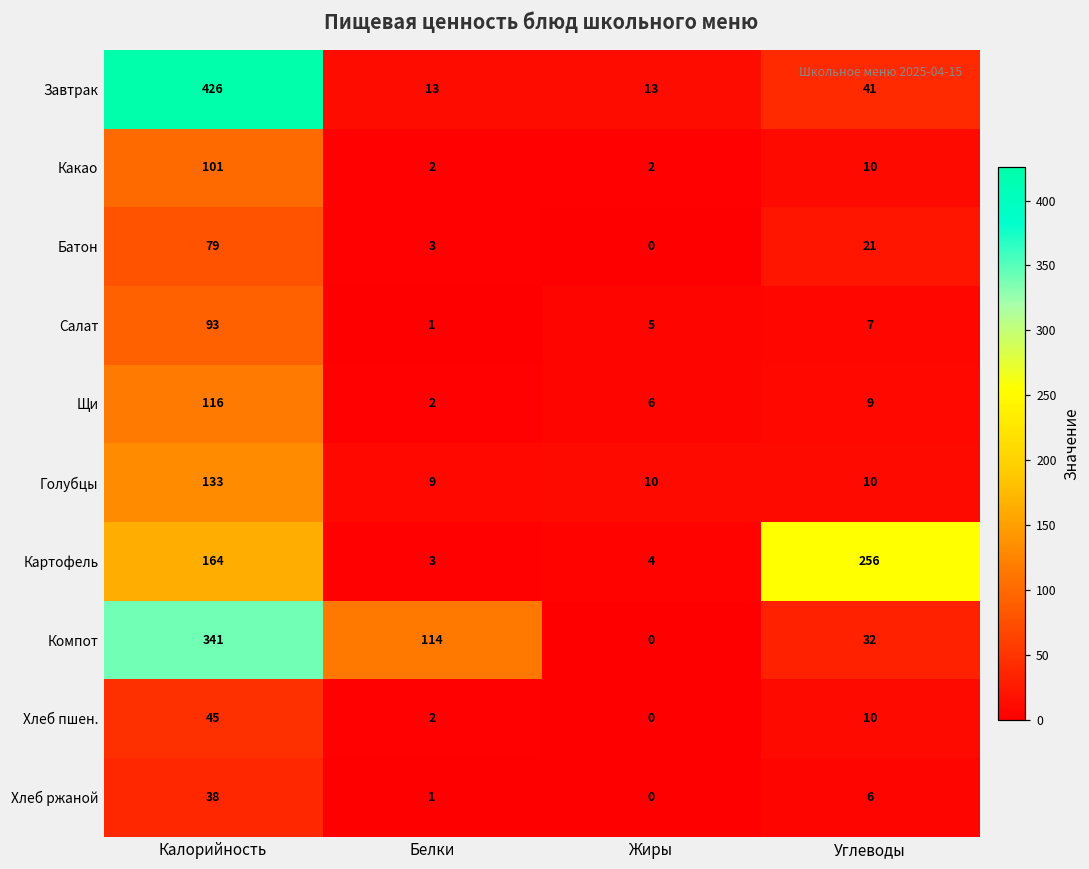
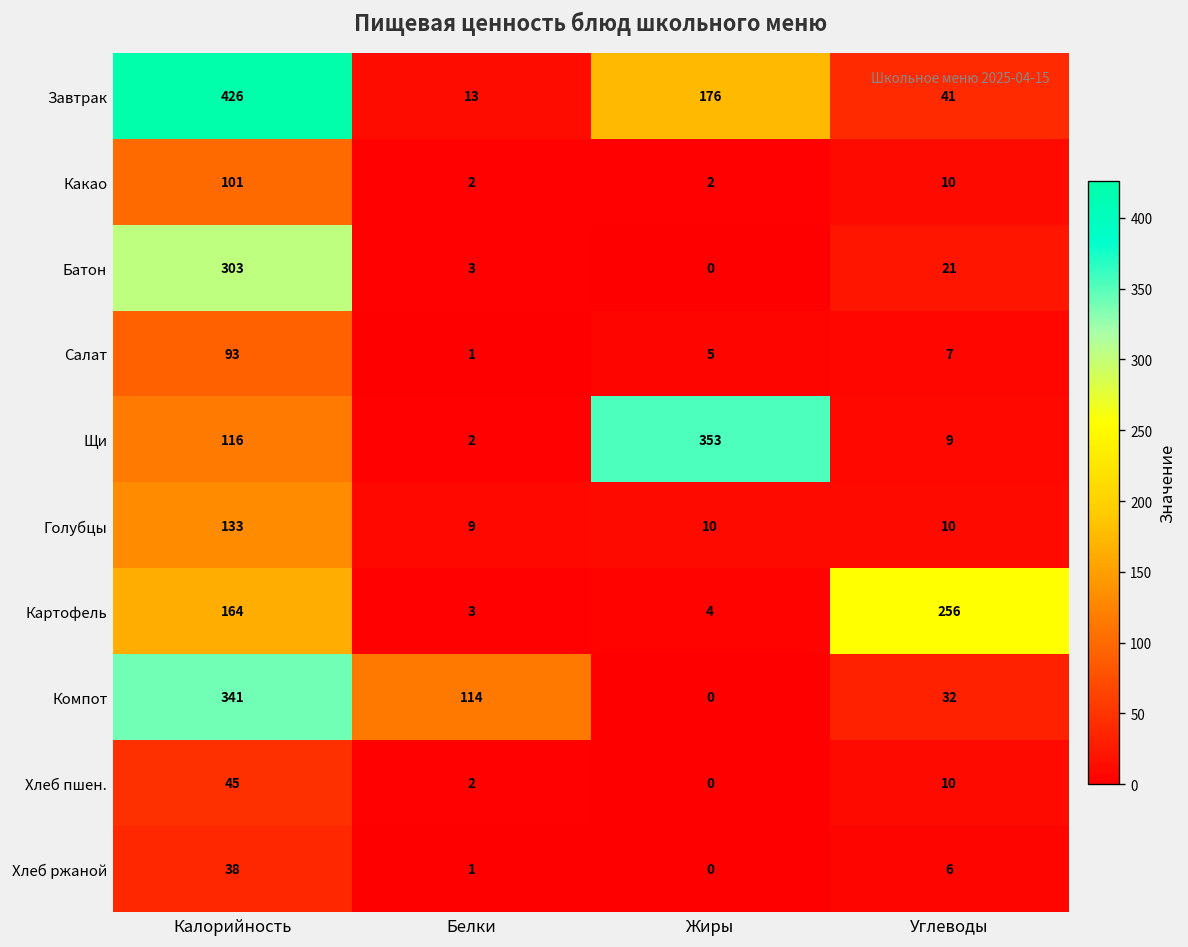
  {
    "Завтрак": {
      "Калорийность": 426,
      "Белки": 13,
-     "Жиры": 13
+     "Жиры": 176
    },
    "Какао": {
      "Калорийность": 101,
      "Белки": 2,
      "Жиры": 2,
      "Углеводы": 10
    },
    "Батон": {
-     "Калорийность": 79,
+     "Калорийность": 303,
      "Белки": 3,
      "Жиры": 0,
      "Углеводы": 21
    },
    "Салат": {
      "Калорийность": 93,
      "Белки": 1,
      "Жиры": 5,
      "Углеводы": 7
    },
    "Щи": {
      "Калорийность": 116,
      "Белки": 2,
-     "Жиры": 6,
+     "Жиры": 353,
      "Углеводы": 9
    },
    "Голубцы": {
      "Калорийность": 133,
      "Белки": 9,
      "Жиры": 10,
      "Углеводы": 10
    },
    "Картофель": {
      "Калорийность": 164,
      "Белки": 3,
      "Жиры": 4,
      "Углеводы": 256
    },
    "Компот": {
      "Калорийность": 341,
      "Белки": 114,
      "Жиры": 0,
      "Углеводы": 32
    },
    "Хлеб пшен.": {
      "Калорийность": 45,
      "Белки": 2,
      "Жиры": 0,
      "Углеводы": 10
    },
    "Хлеб ржаной": {
      "Калорийность": 38,
      "Белки": 1,
      "Жиры": 0,
      "Углеводы": 6
    }
  }
